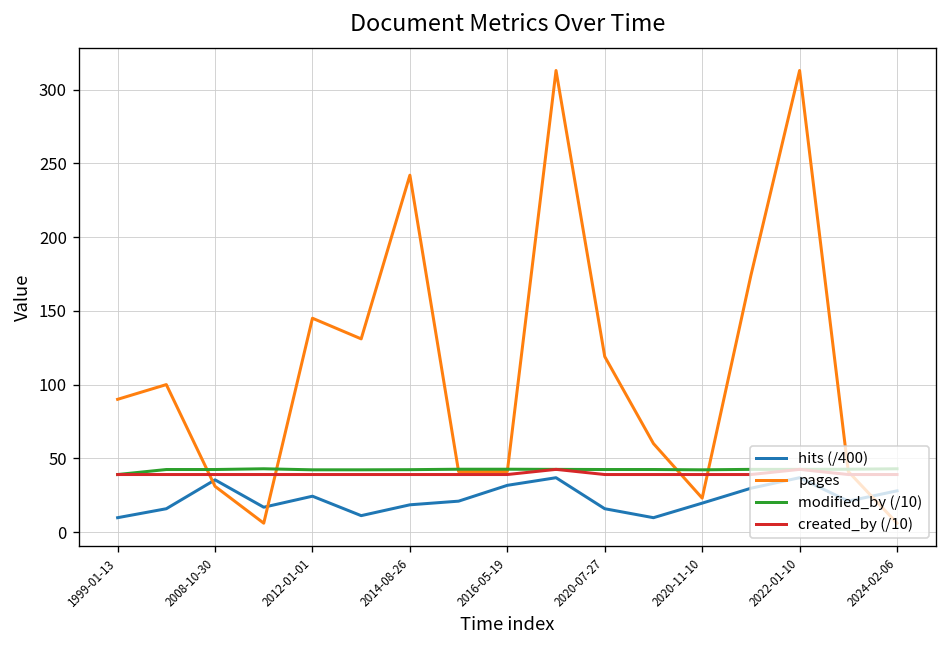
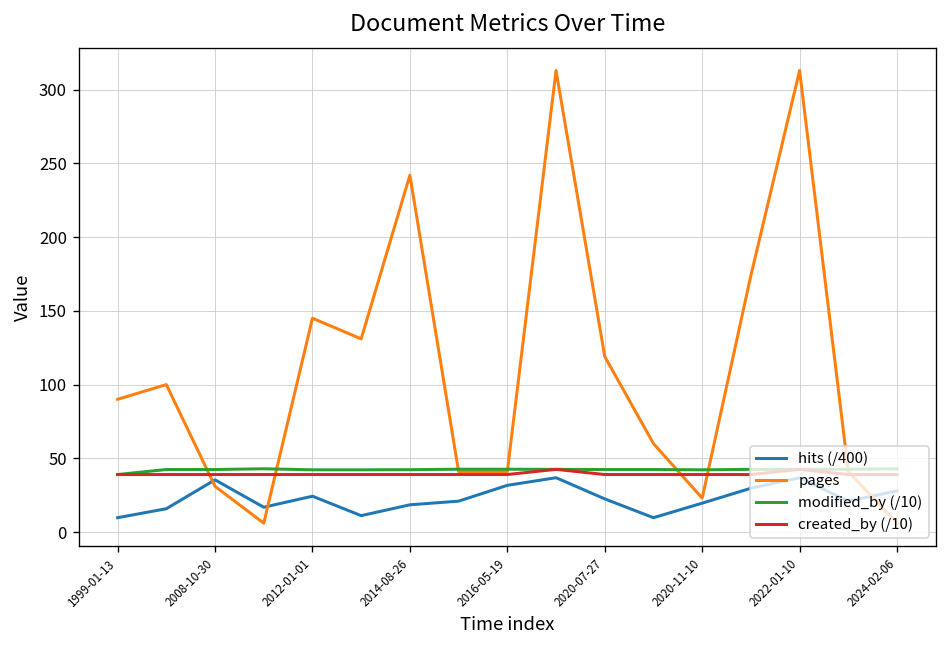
  {
    "hits (/400)": {
      "1999-01-13": 10,
      "2008-10-30": 35,
      "2012-01-01": 24,
      "2014-08-26": 18,
      "2016-05-19": 32,
-     "2020-07-27": 16,
+     "2020-07-27": 22,
      "2020-11-10": 20
    },
    "pages": {
      "1999-01-13": 90,
      "2008-10-30": 31,
      "2012-01-01": 145,
      "2014-08-26": 242,
      "2020-07-27": 119,
      "2020-11-10": 23,
      "2022-01-10": 313
    },
    "modified_by (/10)": {
      "2008-10-30": 42,
      "2012-01-01": 42,
      "2014-08-26": 42,
      "2020-07-27": 42,
      "2020-11-10": 42
    },
    "created_by (/10)": {
      "2008-10-30": 39,
      "2012-01-01": 39,
      "2014-08-26": 39,
      "2020-07-27": 39,
      "2020-11-10": 39
    }
  }
